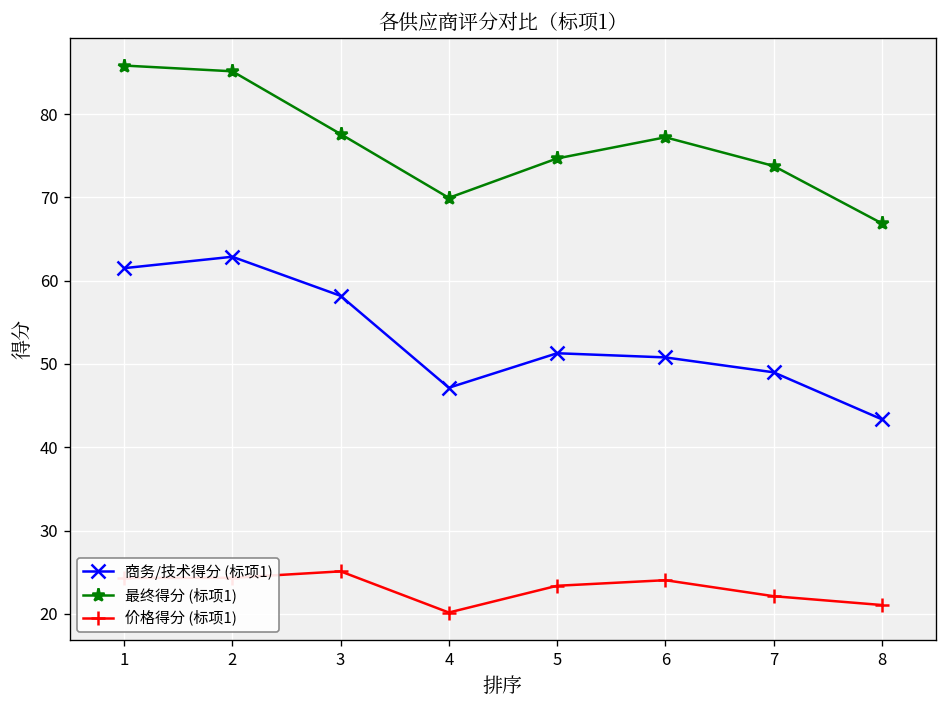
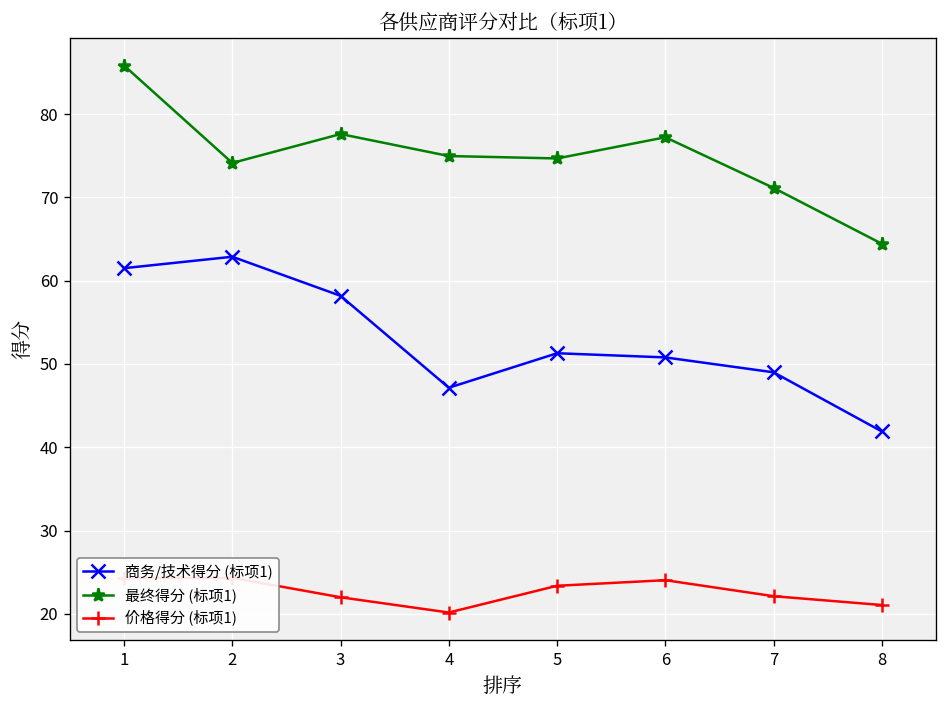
  {
    "商务/技术得分 (标项1)": {
      "1": 62,
      "2": 63,
      "3": 58,
      "4": 47,
      "5": 51,
      "6": 51,
      "7": 49,
-     "8": 43
+     "8": 42
    },
    "最终得分 (标项1)": {
      "1": 86,
-     "2": 85,
+     "2": 74,
      "3": 78,
-     "4": 70,
+     "4": 75,
      "5": 75,
      "6": 77,
-     "7": 74,
-     "8": 67
+     "7": 71,
+     "8": 64
    },
    "价格得分 (标项1)": {
-     "3": 25,
+     "3": 22,
      "4": 20,
      "5": 23,
      "6": 24,
      "7": 22,
      "8": 21
    }
  }
